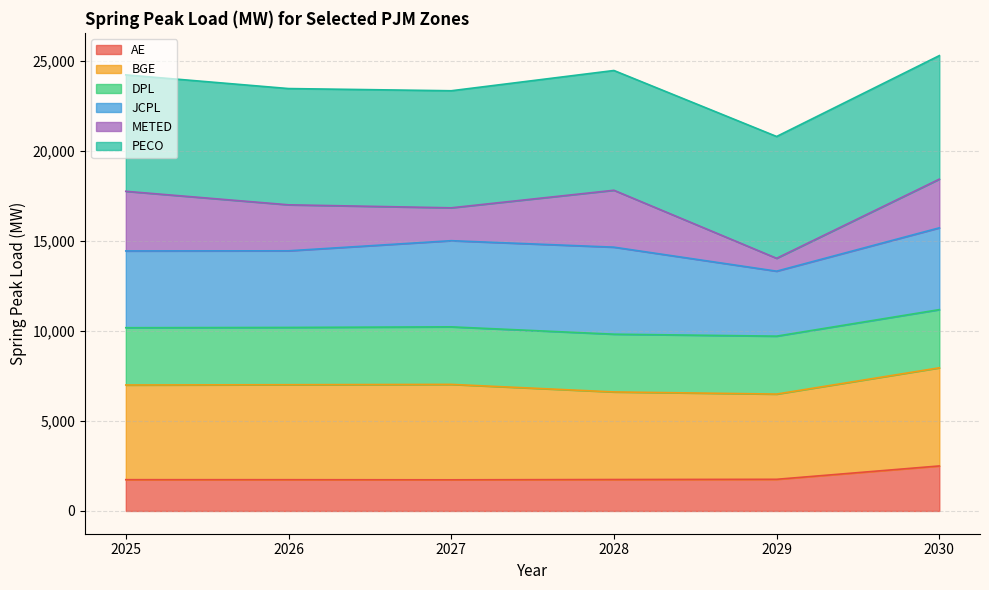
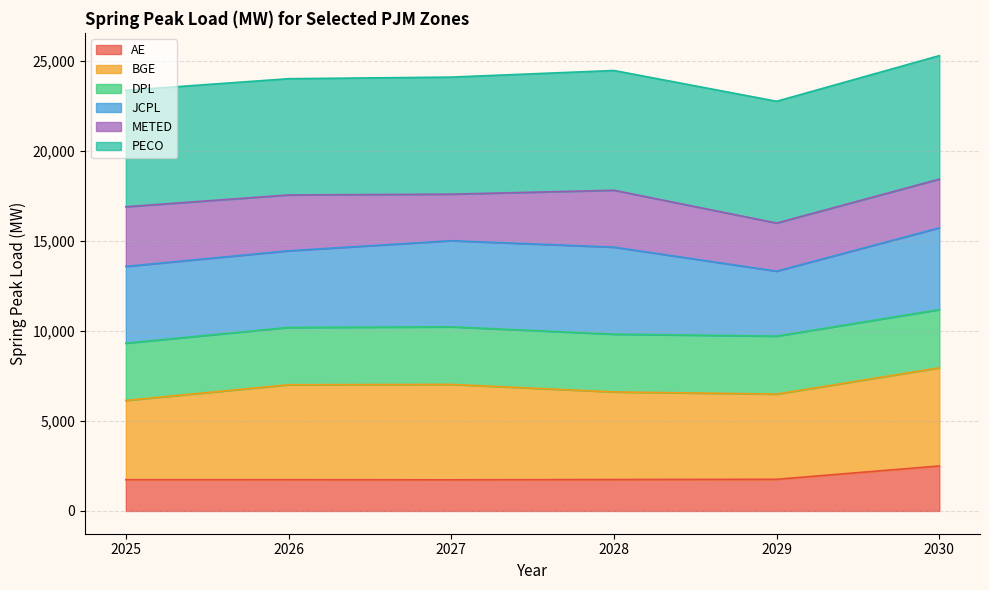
  {
    "AE": {
      "2025": "1,700",
      "2026": "1,700",
      "2027": "1,700",
      "2028": "1,700",
      "2029": "1,800",
      "2030": "2,500"
    },
    "BGE": {
-     "2025": "5,300",
+     "2025": "4,400",
      "2026": "5,300",
      "2027": "5,300",
      "2028": "4,900",
      "2029": "4,700",
      "2030": "5,400"
    },
    "JCPL": {
      "2025": "4,300",
      "2026": "4,300",
      "2027": "4,800",
      "2028": "4,800",
      "2029": "3,600",
      "2030": "4,500"
    },
    "METED": {
      "2025": "3,300",
-     "2026": "2,600",
-     "2027": "1,800",
+     "2026": "3,100",
+     "2027": "2,600",
      "2028": "3,200",
-     "2029": "700",
+     "2029": "2,700",
      "2030": "2,700"
    }
  }
